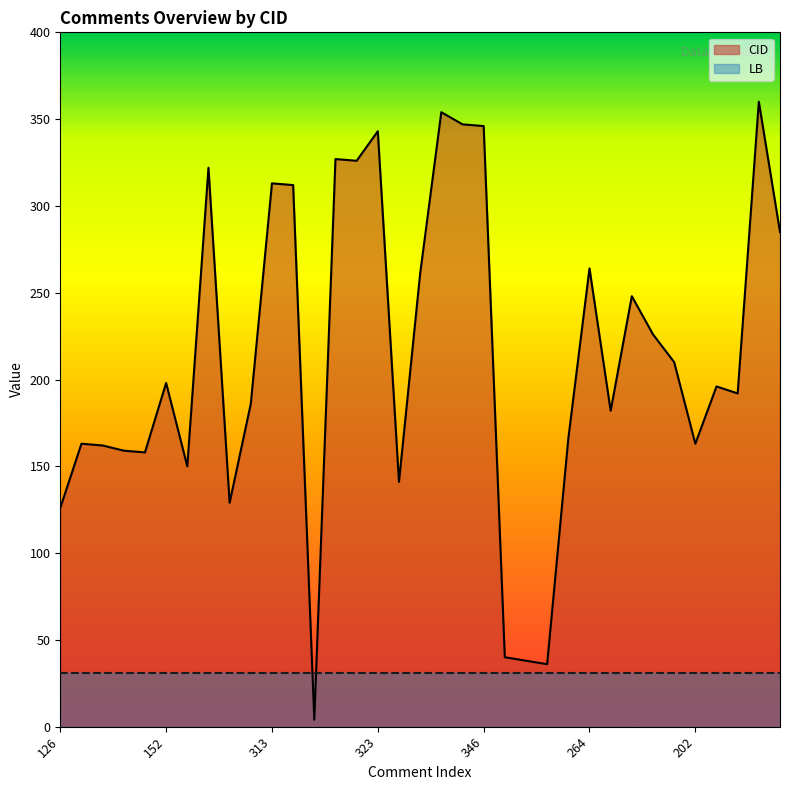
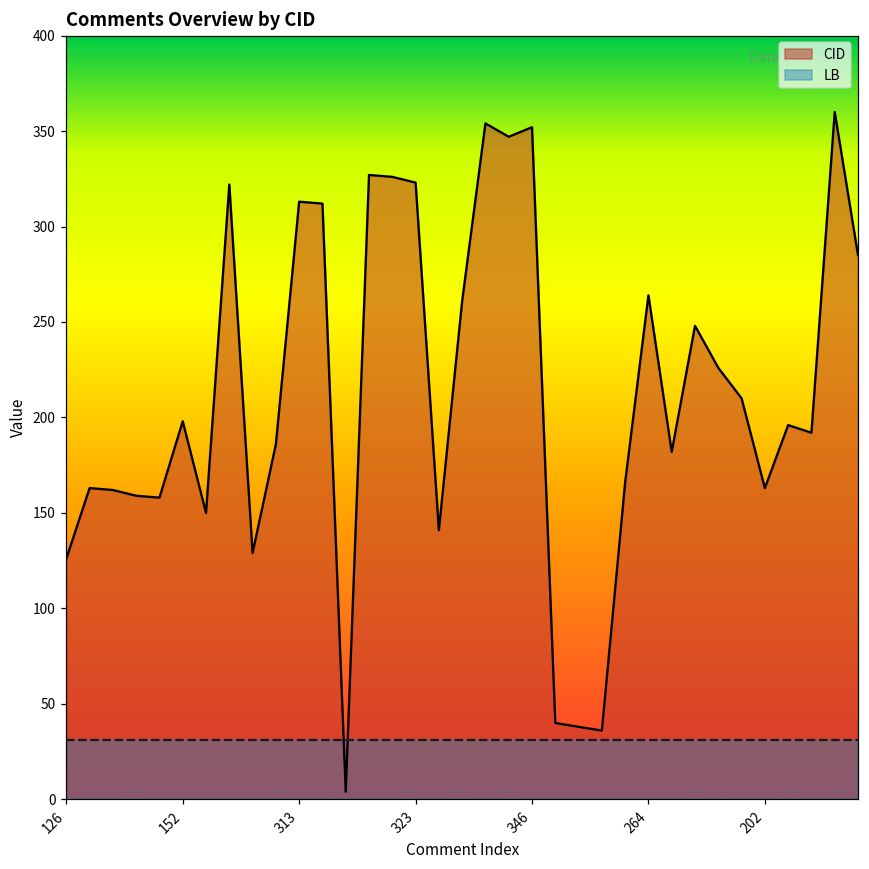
  {
    "CID": {
      "126": 126,
      "152": 198,
      "313": 313,
-     "323": 343,
-     "346": 346,
+     "323": 323,
+     "346": 352,
      "264": 264,
      "202": 163
    },
    "LB": {
      "126": 31,
      "152": 31,
      "313": 31,
      "323": 31,
      "346": 31,
      "264": 31,
      "202": 31
    }
  }
